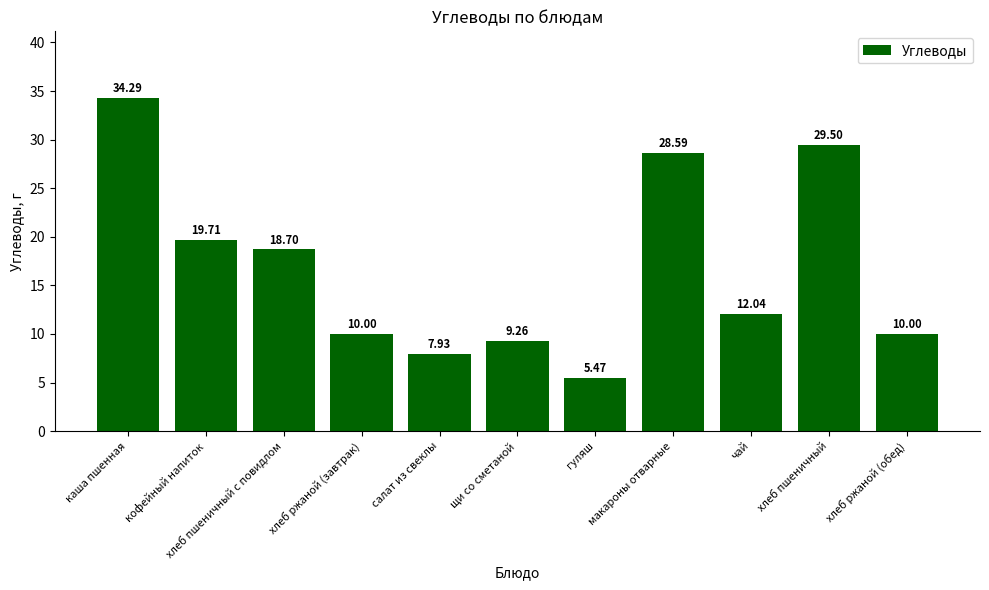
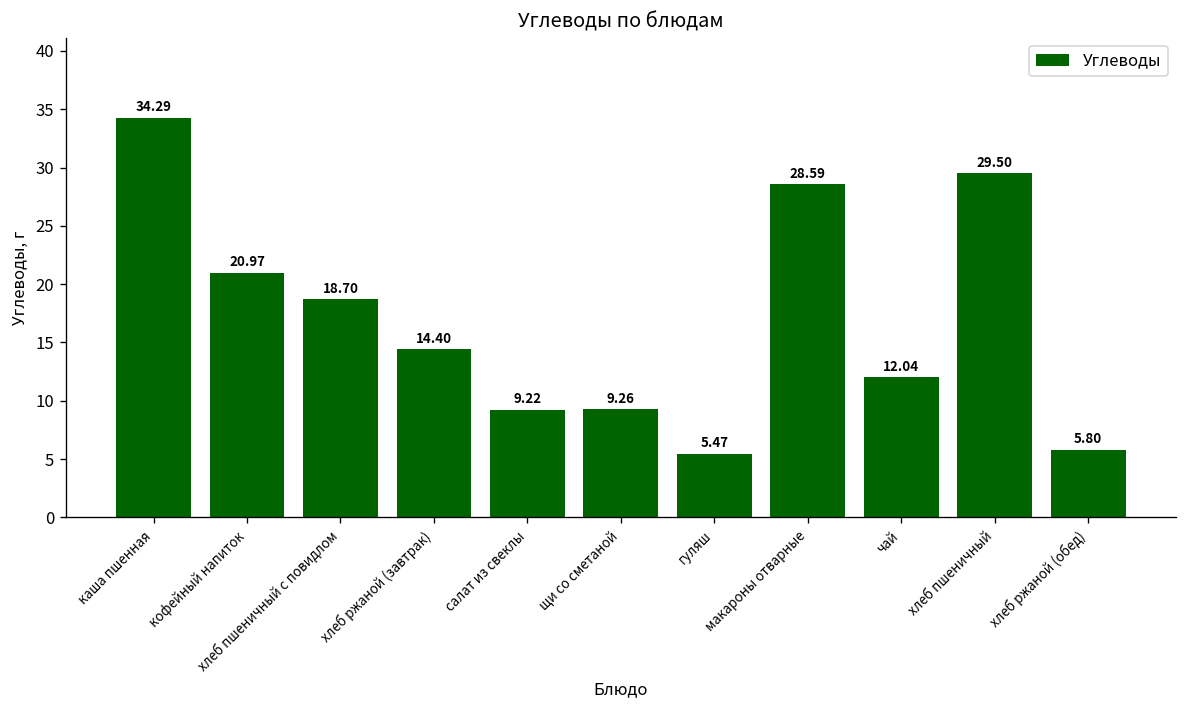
  {
    "каша пшенная": 34.29,
-   "кофейный напиток": 19.71,
+   "кофейный напиток": 20.97,
    "хлеб пшеничный с повидлом": 18.70,
-   "хлеб ржаной (завтрак)": 10.00,
-   "салат из свеклы": 7.93,
+   "хлеб ржаной (завтрак)": 14.40,
+   "салат из свеклы": 9.22,
    "щи со сметаной": 9.26,
    "гуляш": 5.47,
    "макароны отварные": 28.59,
    "чай": 12.04,
    "хлеб пшеничный": 29.50,
-   "хлеб ржаной (обед)": 10.00
+   "хлеб ржаной (обед)": 5.80
  }
